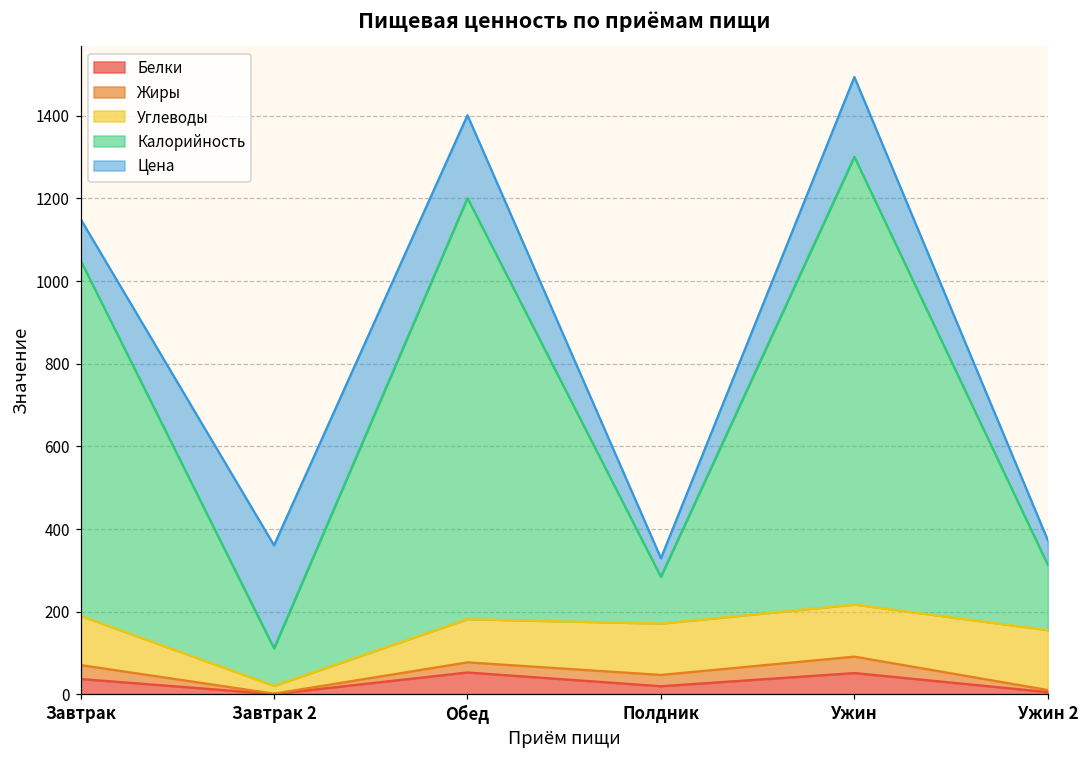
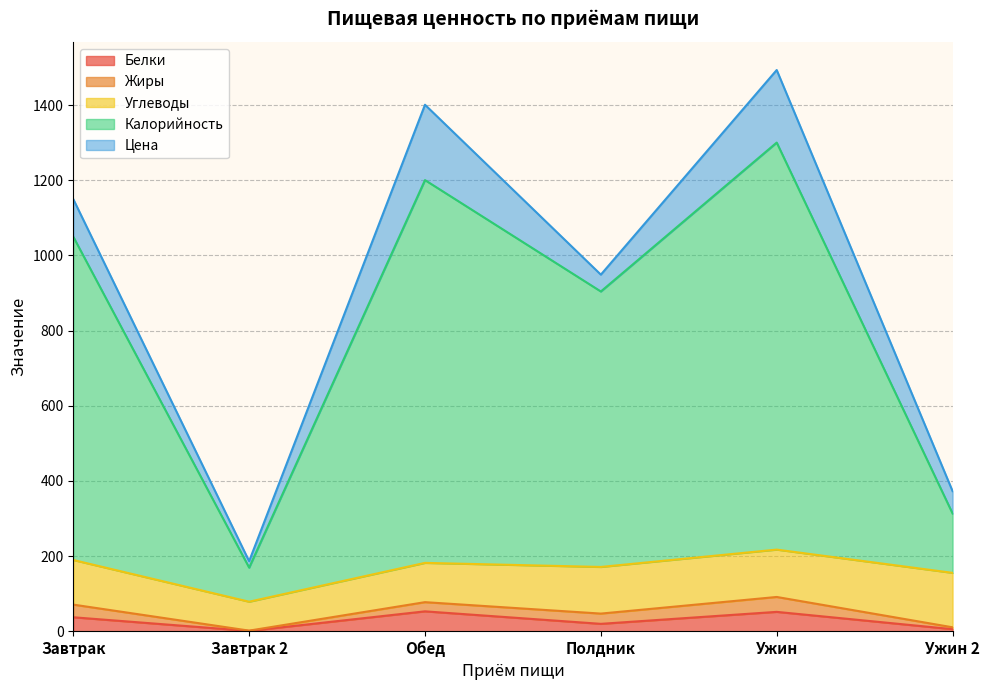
  {
    "Углеводы": {
      "Завтрак": 120,
-     "Завтрак 2": 20,
+     "Завтрак 2": 80,
      "Обед": 100,
      "Полдник": 120,
      "Ужин": 130,
      "Ужин 2": 140
    },
    "Калорийность": {
      "Завтрак": 860,
      "Завтрак 2": 90,
      "Обед": 1020,
-     "Полдник": 110,
+     "Полдник": 730,
      "Ужин": 1080,
      "Ужин 2": 160
    },
    "Цена": {
      "Завтрак": 100,
-     "Завтрак 2": 250,
+     "Завтрак 2": 20,
      "Обед": 200,
      "Полдник": 40,
      "Ужин": 190,
      "Ужин 2": 60
    }
  }
